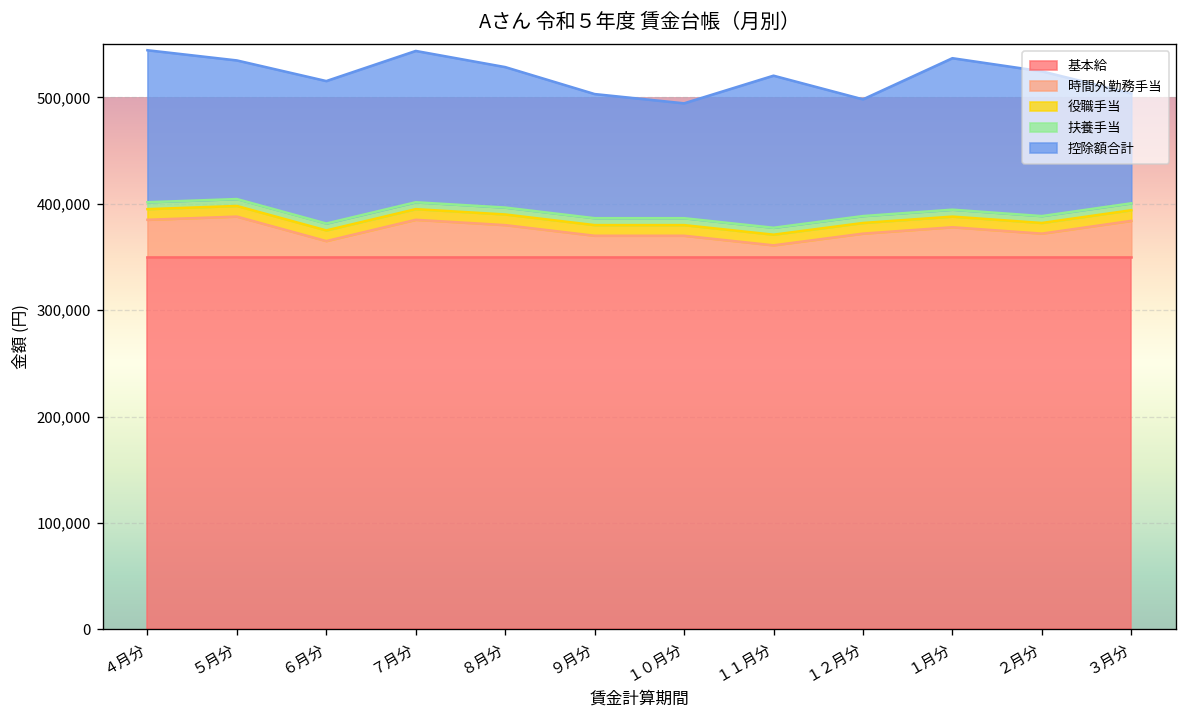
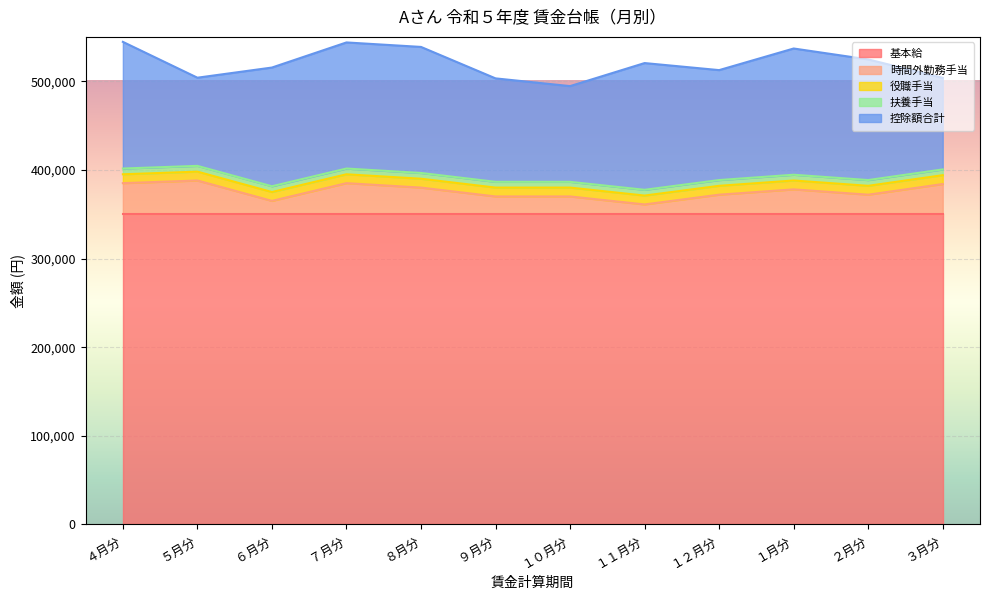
  {
    "役職手当": {
      "４月分": "10,000",
      "５月分": "10,000",
      "６月分": "10,000",
      "７月分": "10,000",
      "８月分": "10,000",
      "９月分": "10,000",
      "１０月分": "10,000",
      "１１月分": "10,000",
      "１２月分": "10,000",
      "１月分": "10,000",
      "２月分": "10,000",
      "３月分": "10,000"
    },
    "扶養手当": {
      "４月分": "10,000",
      "５月分": "10,000",
      "６月分": "10,000",
      "７月分": "10,000",
      "８月分": "10,000",
      "９月分": "10,000",
      "１０月分": "10,000",
      "１１月分": "10,000",
      "１２月分": "10,000",
      "１月分": "10,000",
      "２月分": "10,000",
      "３月分": "10,000"
    },
    "控除額合計": {
      "４月分": "140,000",
-     "５月分": "130,000",
+     "５月分": "100,000",
      "６月分": "130,000",
      "７月分": "140,000",
-     "８月分": "130,000",
+     "８月分": "140,000",
      "９月分": "120,000",
      "１０月分": "110,000",
      "１１月分": "140,000",
-     "１２月分": "110,000",
+     "１２月分": "120,000",
      "１月分": "140,000"
    }
  }
